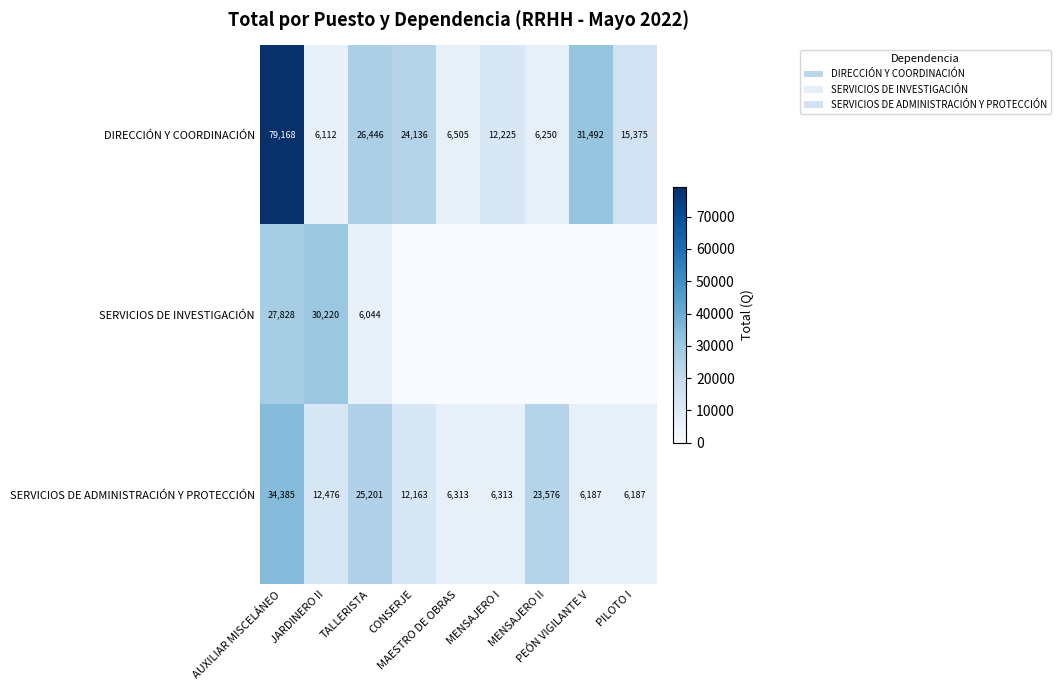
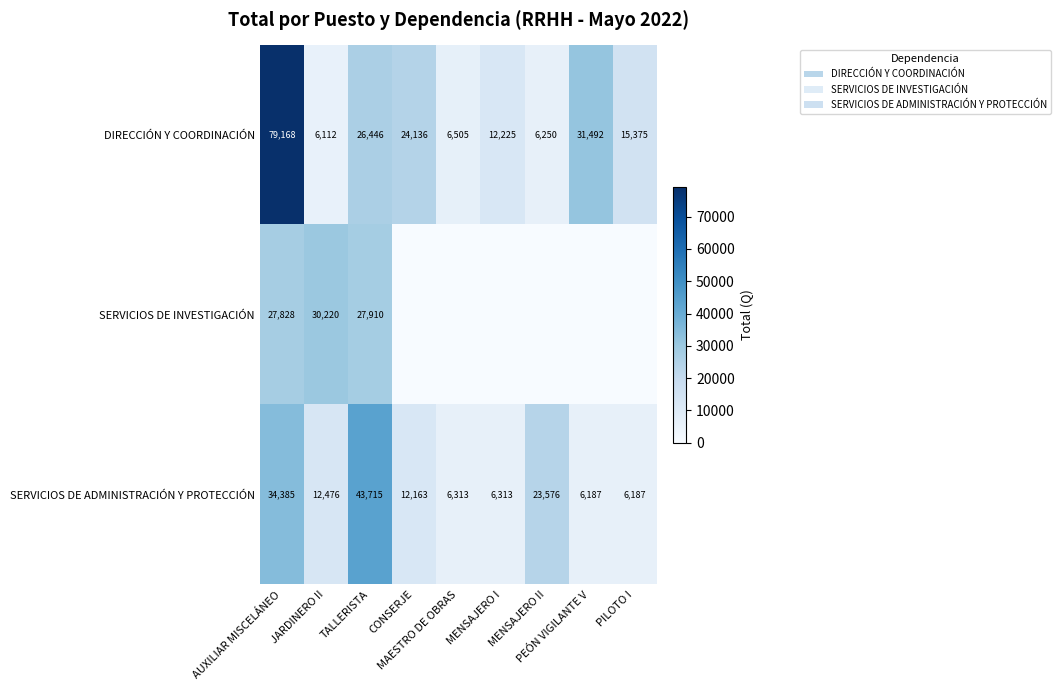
  {
    "DIRECCIÓN Y COORDINACIÓN": {
      "AUXILIAR MISCELÁNEO": "79,168",
      "JARDINERO II": "6,112",
      "TALLERISTA": "26,446",
      "CONSERJE": "24,136",
      "MAESTRO DE OBRAS": "6,505",
      "MENSAJERO I": "12,225",
      "MENSAJERO II": "6,250",
      "PEÓN VIGILANTE V": "31,492",
      "PILOTO I": "15,375"
    },
    "SERVICIOS DE INVESTIGACIÓN": {
      "AUXILIAR MISCELÁNEO": "27,828",
      "JARDINERO II": "30,220",
-     "TALLERISTA": "6,044"
+     "TALLERISTA": "27,910"
    },
    "SERVICIOS DE ADMINISTRACIÓN Y PROTECCIÓN": {
      "AUXILIAR MISCELÁNEO": "34,385",
      "JARDINERO II": "12,476",
-     "TALLERISTA": "25,201",
+     "TALLERISTA": "43,715",
      "CONSERJE": "12,163",
      "MAESTRO DE OBRAS": "6,313",
      "MENSAJERO I": "6,313",
      "MENSAJERO II": "23,576",
      "PEÓN VIGILANTE V": "6,187",
      "PILOTO I": "6,187"
    }
  }
